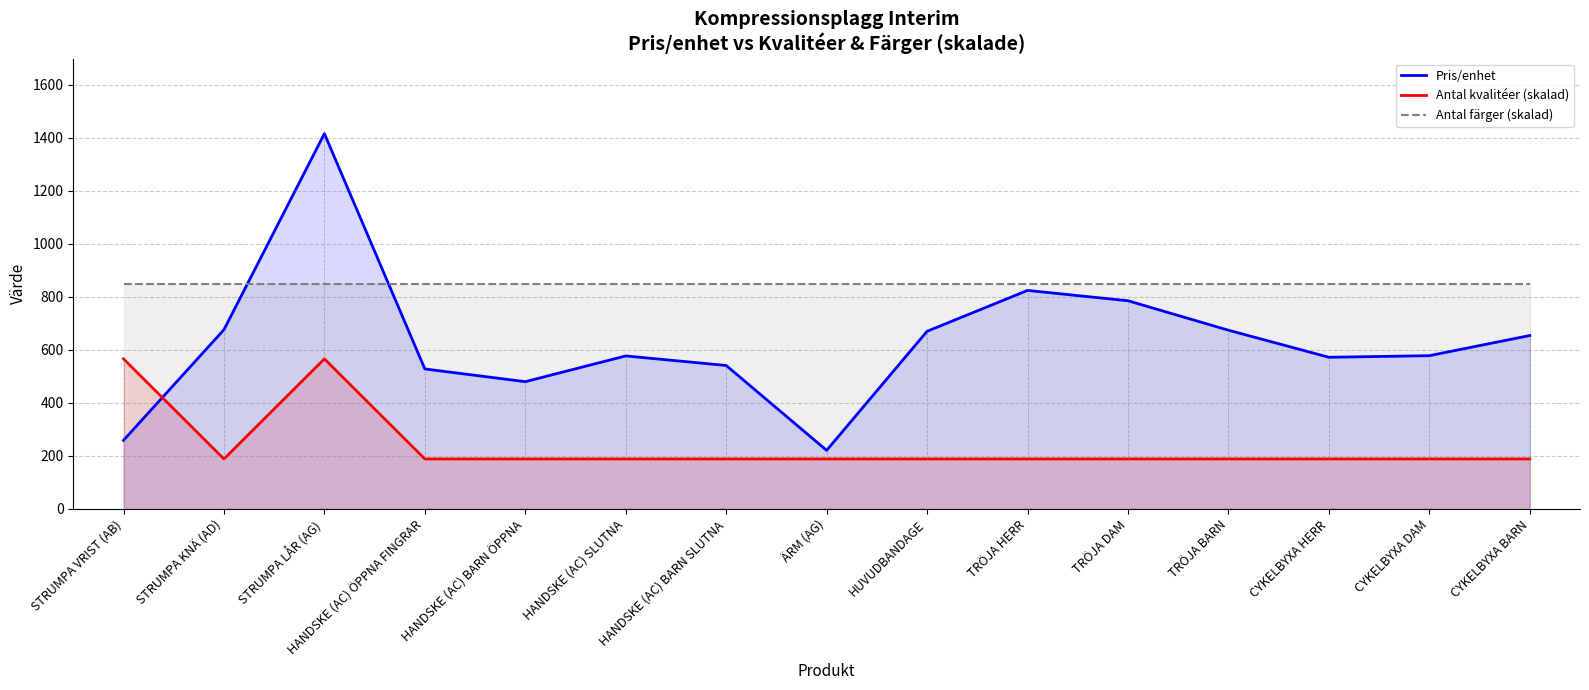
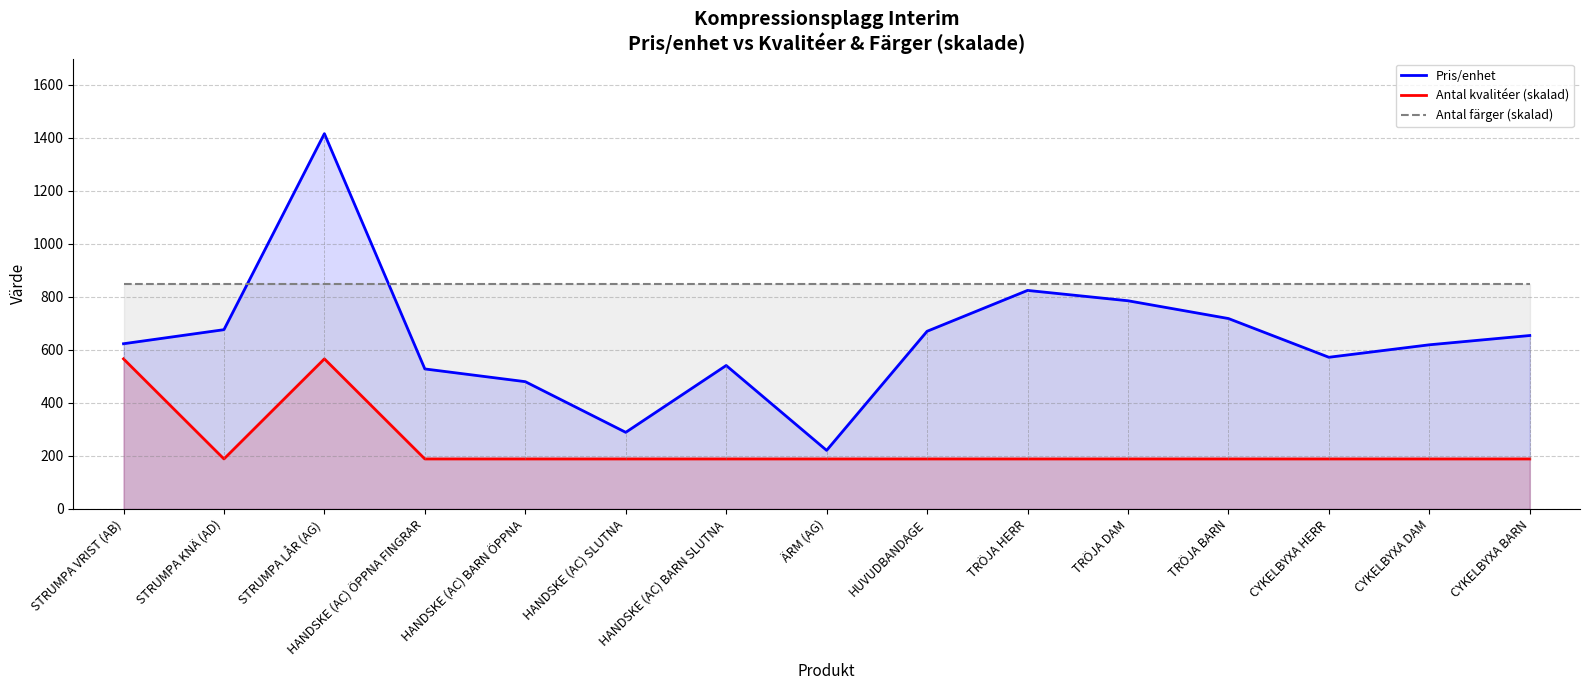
  {
    "Pris/enhet": {
-     "STRUMPA VRIST (AB)": 260,
-     "HANDSKE (AC) SLUTNA": 580,
-     "TRÖJA BARN": 670,
-     "CYKELBYXA DAM": 580
+     "STRUMPA VRIST (AB)": 620,
+     "HANDSKE (AC) SLUTNA": 290,
+     "TRÖJA BARN": 720,
+     "CYKELBYXA DAM": 620
    }
  }
